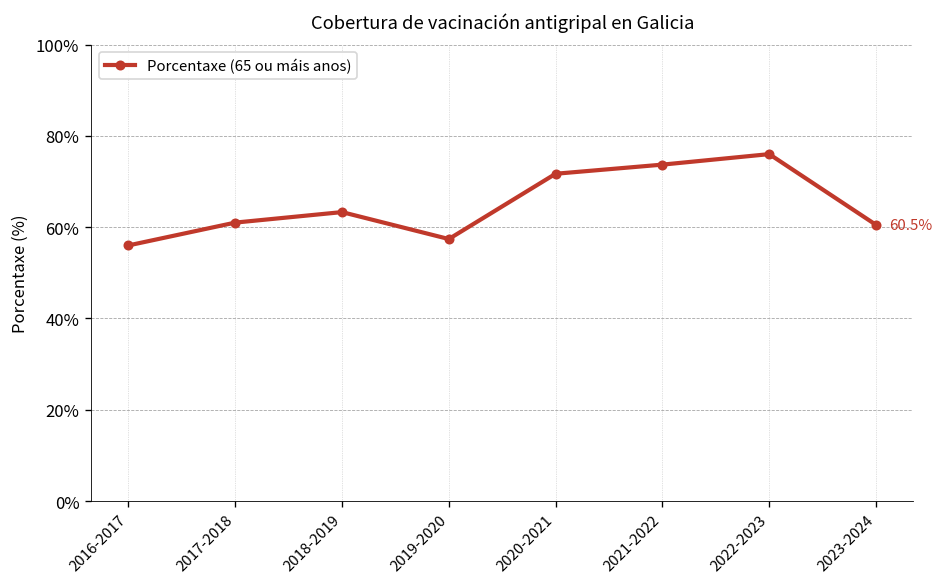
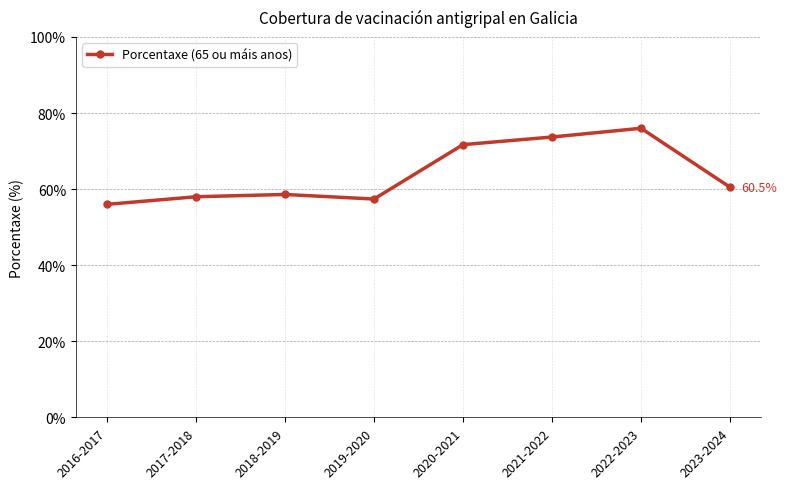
  {
    "2016-2017": "56%",
-   "2017-2018": "61%",
-   "2018-2019": "63%",
+   "2017-2018": "58%",
+   "2018-2019": "59%",
    "2019-2020": "57%",
    "2020-2021": "72%",
    "2021-2022": "74%",
    "2022-2023": "76%"
  }
